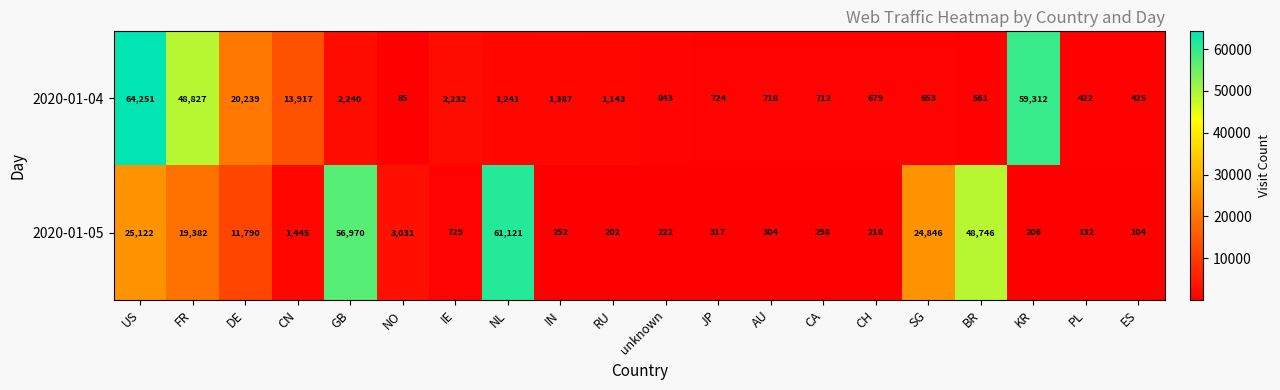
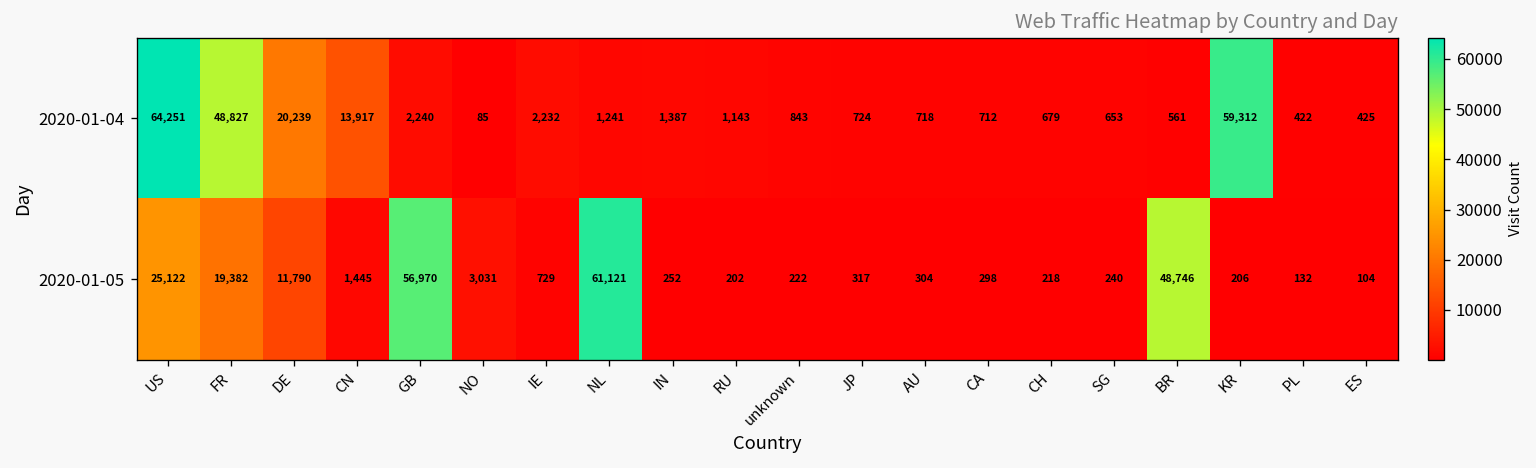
  {
    "2020-01-04": {
      "US": "64,251",
      "FR": "48,827",
      "DE": "20,239",
      "CN": "13,917",
      "GB": "2,240",
      "NO": "85",
      "IE": "2,232",
      "NL": "1,241",
      "IN": "1,387",
      "RU": "1,143",
      "unknown": "843",
      "JP": "724",
      "AU": "718",
      "CA": "712",
      "CH": "679",
      "SG": "653",
      "BR": "561",
      "KR": "59,312",
      "PL": "422",
      "ES": "425"
    },
    "2020-01-05": {
      "US": "25,122",
      "FR": "19,382",
      "DE": "11,790",
      "CN": "1,445",
      "GB": "56,970",
      "NO": "3,031",
      "IE": "729",
      "NL": "61,121",
      "IN": "252",
      "RU": "202",
      "unknown": "222",
      "JP": "317",
      "AU": "304",
      "CA": "298",
      "CH": "218",
-     "SG": "24,846",
+     "SG": "240",
      "BR": "48,746",
      "KR": "206",
      "PL": "132",
      "ES": "104"
    }
  }
